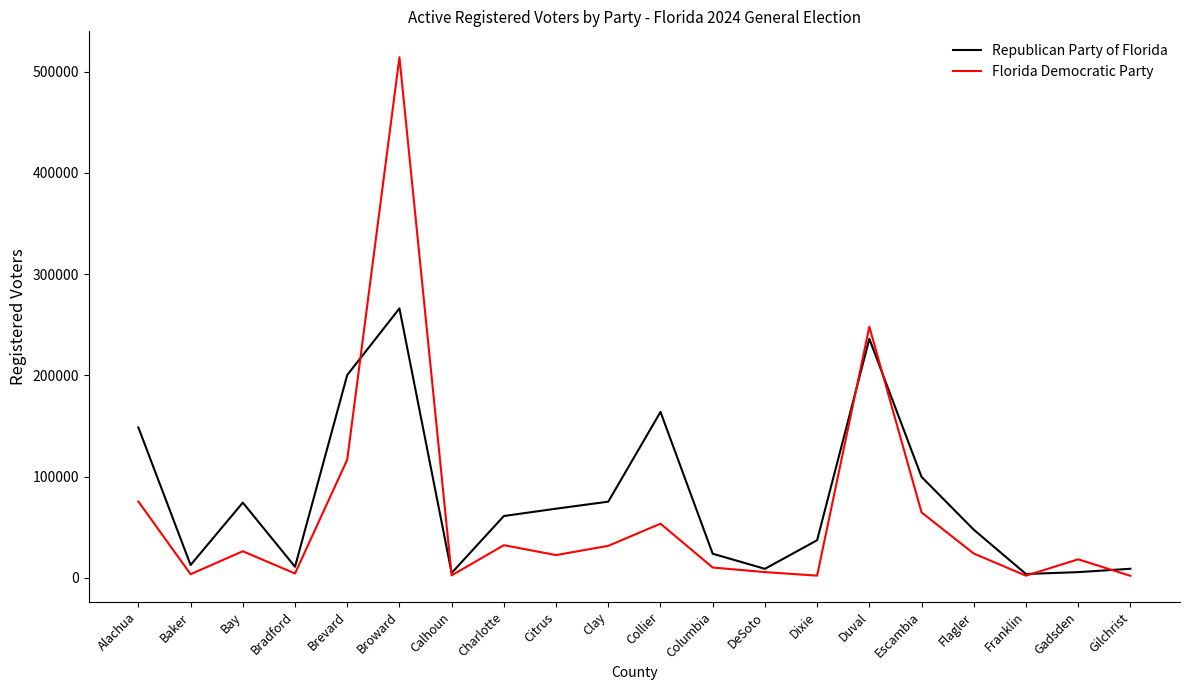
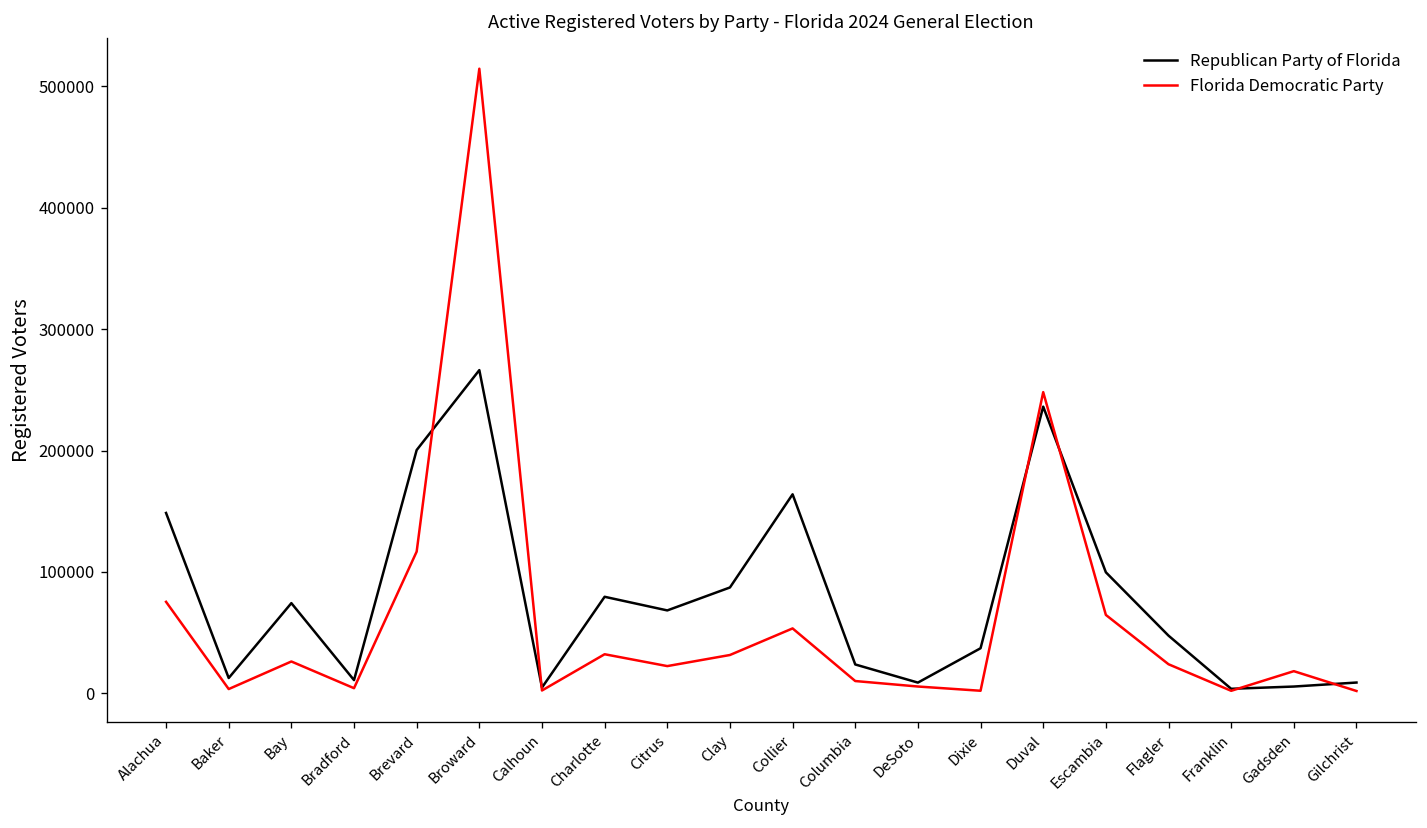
  {
    "Republican Party of Florida": {
      "Alachua": 149000,
      "Baker": 13000,
      "Bay": 74000,
      "Bradford": 11000,
      "Brevard": 200000,
      "Broward": 266000,
-     "Charlotte": 61000,
+     "Charlotte": 80000,
      "Citrus": 68000,
-     "Clay": 75000,
+     "Clay": 87000,
      "Collier": 164000,
      "Columbia": 24000,
      "DeSoto": 9000,
      "Dixie": 37000,
      "Duval": 236000,
      "Escambia": 100000,
      "Flagler": 48000,
      "Gadsden": 6000,
      "Gilchrist": 9000
    },
    "Florida Democratic Party": {
      "Alachua": 75000,
      "Baker": 4000,
      "Bay": 26000,
      "Bradford": 4000,
      "Brevard": 117000,
      "Broward": 514000,
      "Charlotte": 32000,
      "Citrus": 23000,
      "Clay": 32000,
      "Collier": 54000,
      "Columbia": 10000,
      "DeSoto": 6000,
      "Dixie": 2000,
      "Duval": 248000,
      "Escambia": 65000,
      "Flagler": 24000,
      "Gadsden": 18000,
      "Gilchrist": 2000
    }
  }
